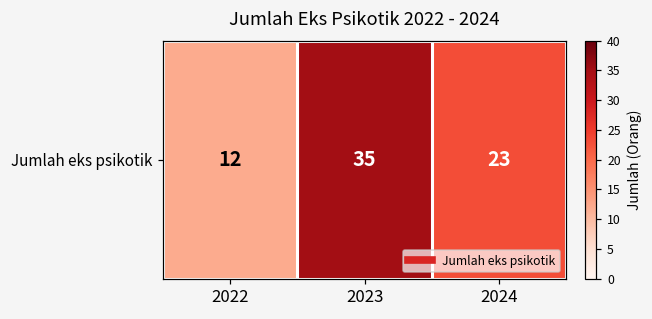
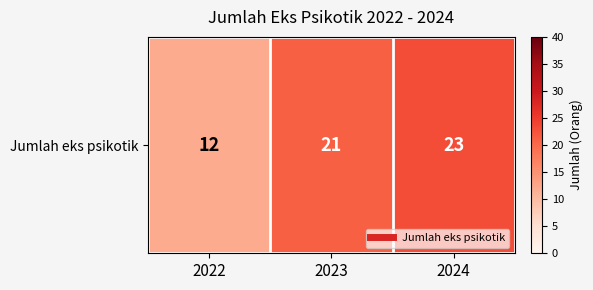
  {
    "Jumlah eks psikotik": {
      "2022": 12,
-     "2023": 35,
+     "2023": 21,
      "2024": 23
    }
  }
